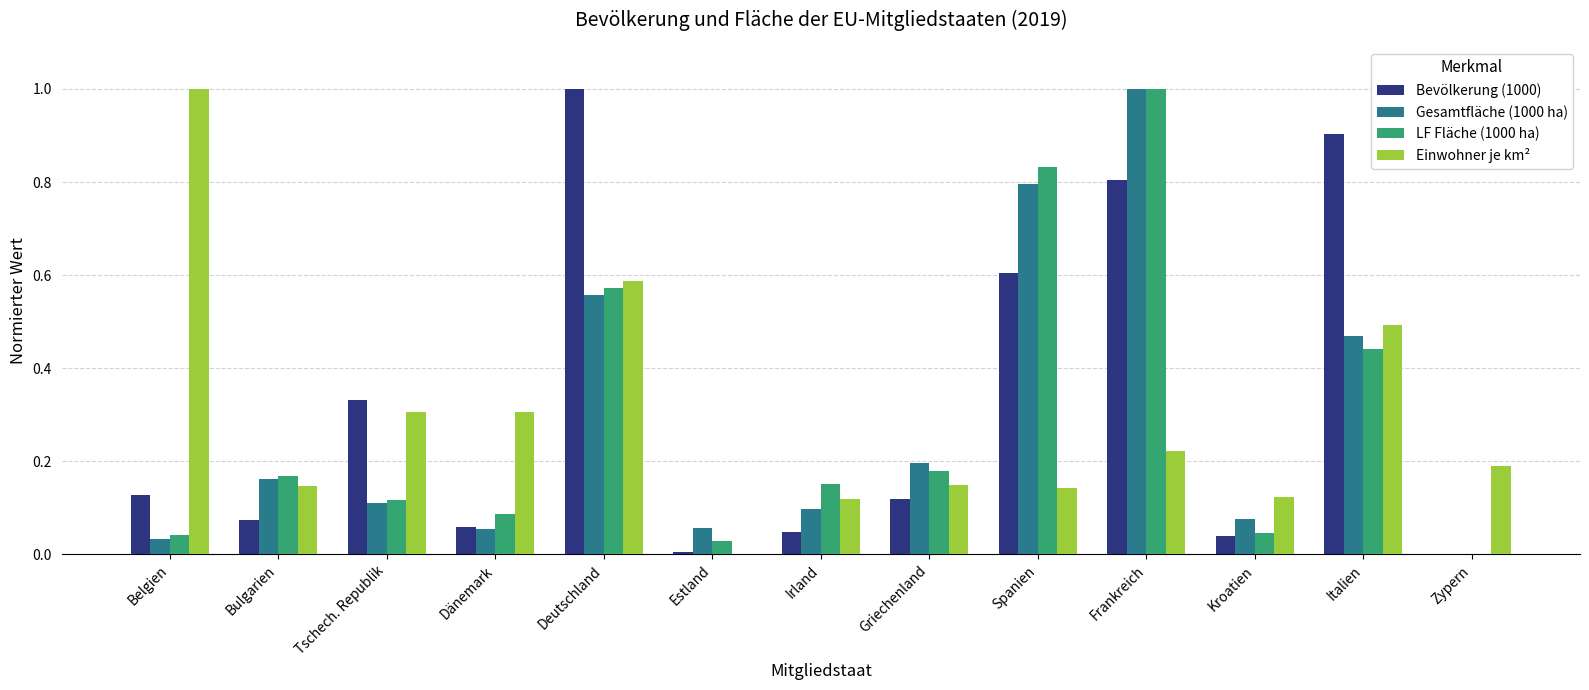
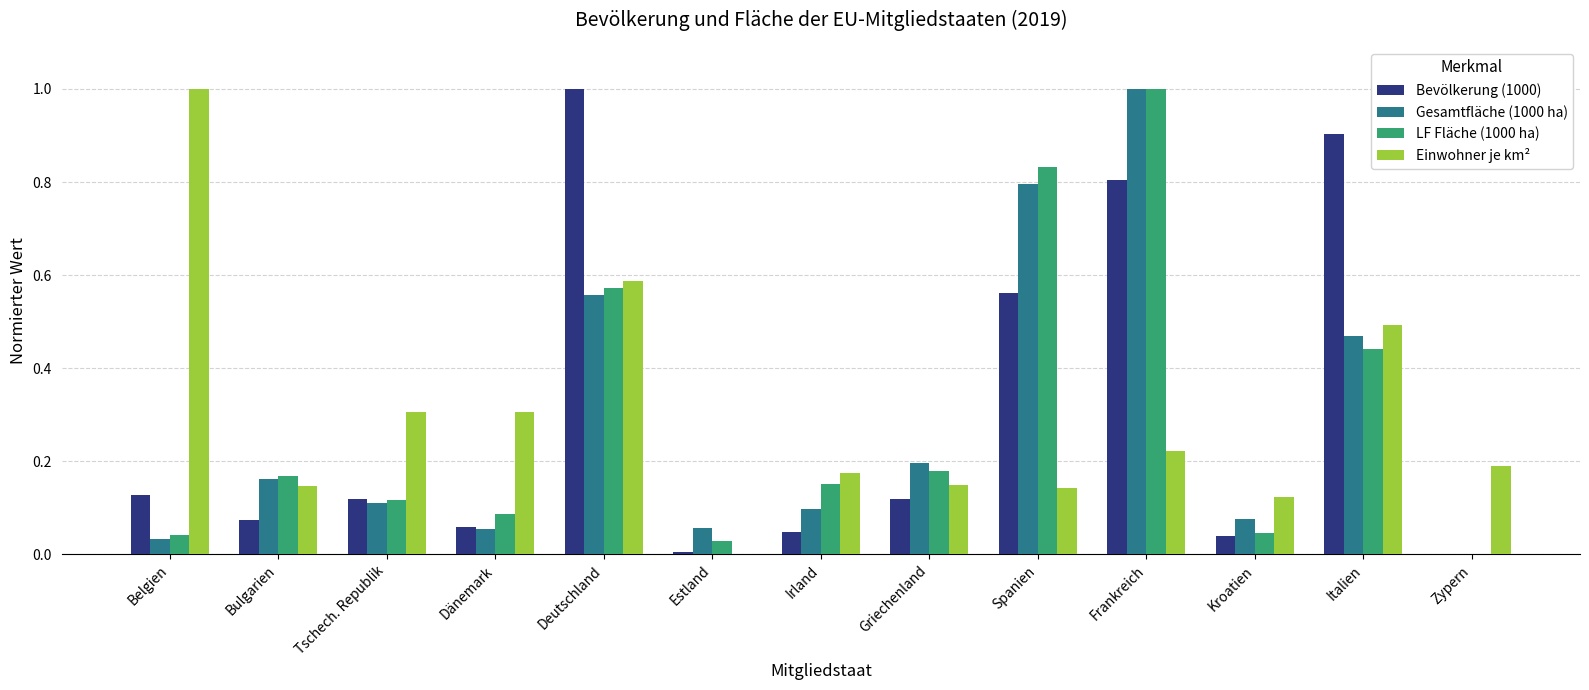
  {
    "Bevölkerung (1000)": {
      "Belgien": 0.13,
      "Bulgarien": 0.07,
-     "Tschech. Republik": 0.33,
+     "Tschech. Republik": 0.12,
      "Dänemark": 0.06,
      "Deutschland": 1.00,
      "Estland": 0.01,
      "Irland": 0.05,
      "Griechenland": 0.12,
-     "Spanien": 0.60,
+     "Spanien": 0.56,
      "Frankreich": 0.81,
      "Kroatien": 0.04,
      "Italien": 0.90,
      "Zypern": 0.00
    },
    "Einwohner je km²": {
      "Belgien": 1.00,
      "Bulgarien": 0.15,
      "Tschech. Republik": 0.31,
      "Dänemark": 0.31,
      "Deutschland": 0.59,
      "Estland": 0.00,
-     "Irland": 0.12,
+     "Irland": 0.18,
      "Griechenland": 0.15,
      "Spanien": 0.14,
      "Frankreich": 0.22,
      "Kroatien": 0.12,
      "Italien": 0.49,
      "Zypern": 0.19
    }
  }
